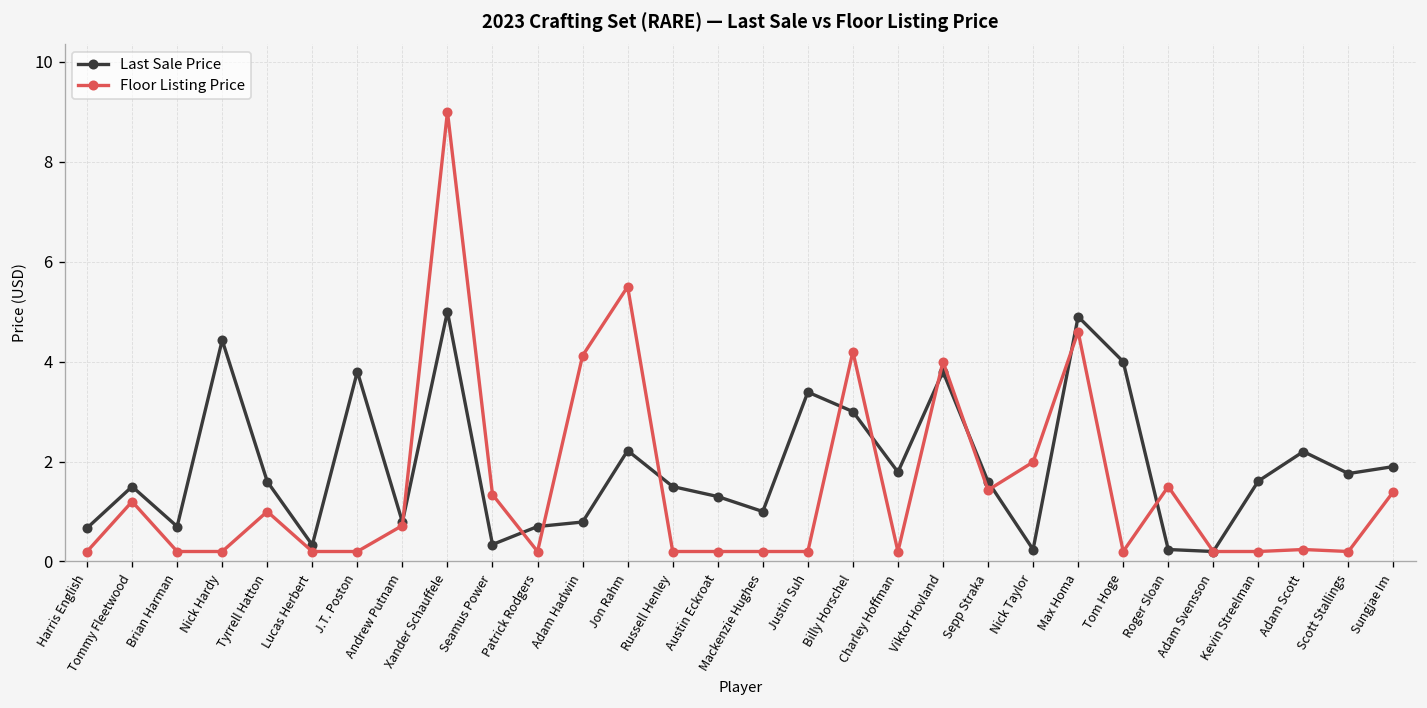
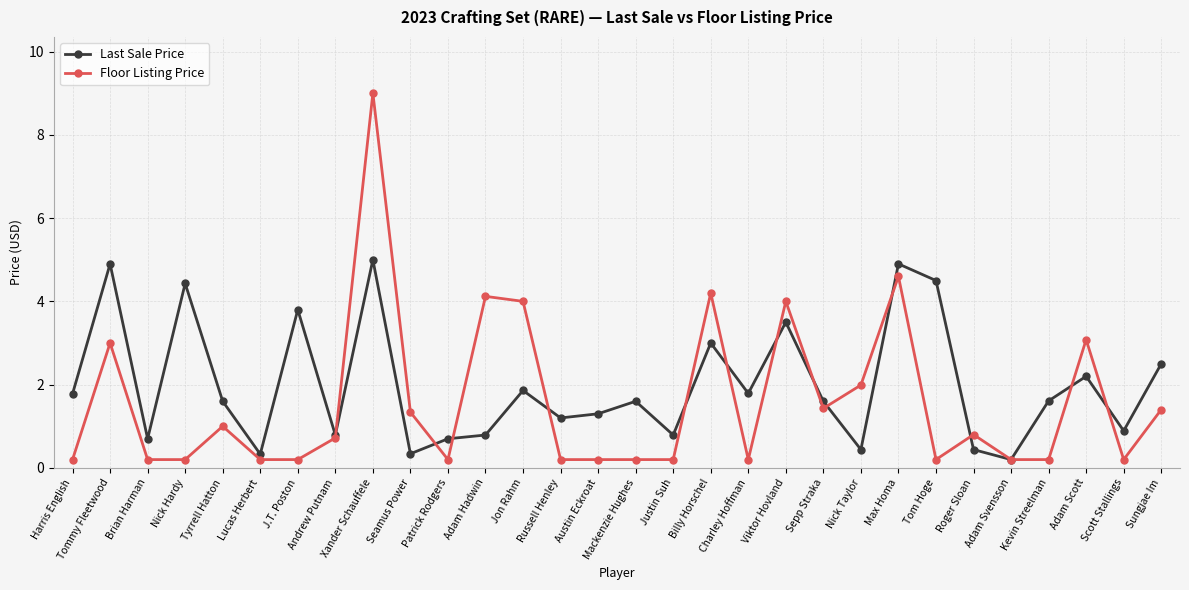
  {
    "Last Sale Price": {
-     "Harris English": 0.7,
-     "Tommy Fleetwood": 1.5,
+     "Harris English": 1.8,
+     "Tommy Fleetwood": 4.9,
      "Brian Harman": 0.7,
      "Nick Hardy": 4.4,
      "Tyrrell Hatton": 1.6,
      "Lucas Herbert": 0.3,
      "J.T. Poston": 3.8,
      "Andrew Putnam": 0.8,
      "Xander Schauffele": 5.0,
      "Seamus Power": 0.3,
      "Patrick Rodgers": 0.7,
      "Adam Hadwin": 0.8,
-     "Jon Rahm": 2.2,
-     "Russell Henley": 1.5,
+     "Jon Rahm": 1.9,
+     "Russell Henley": 1.2,
      "Austin Eckroat": 1.3,
-     "Mackenzie Hughes": 1.0,
-     "Justin Suh": 3.4,
+     "Mackenzie Hughes": 1.6,
+     "Justin Suh": 0.8,
      "Billy Horschel": 3.0,
      "Charley Hoffman": 1.8,
-     "Viktor Hovland": 3.8,
+     "Viktor Hovland": 3.5,
      "Sepp Straka": 1.6,
-     "Nick Taylor": 0.2,
+     "Nick Taylor": 0.4,
      "Max Homa": 4.9,
-     "Tom Hoge": 4.0,
-     "Roger Sloan": 0.2,
+     "Tom Hoge": 4.5,
+     "Roger Sloan": 0.4,
      "Kevin Streelman": 1.6,
      "Adam Scott": 2.2,
-     "Scott Stallings": 1.8,
-     "Sungjae Im": 1.9
+     "Scott Stallings": 0.9,
+     "Sungjae Im": 2.5
    },
    "Floor Listing Price": {
      "Harris English": 0.2,
-     "Tommy Fleetwood": 1.2,
+     "Tommy Fleetwood": 3.0,
      "Brian Harman": 0.2,
      "Nick Hardy": 0.2,
      "Tyrrell Hatton": 1.0,
      "Lucas Herbert": 0.2,
      "J.T. Poston": 0.2,
      "Andrew Putnam": 0.7,
      "Xander Schauffele": 9.0,
      "Seamus Power": 1.3,
      "Patrick Rodgers": 0.2,
      "Adam Hadwin": 4.1,
-     "Jon Rahm": 5.5,
+     "Jon Rahm": 4.0,
      "Russell Henley": 0.2,
      "Austin Eckroat": 0.2,
      "Mackenzie Hughes": 0.2,
      "Justin Suh": 0.2,
      "Billy Horschel": 4.2,
      "Charley Hoffman": 0.2,
      "Viktor Hovland": 4.0,
      "Sepp Straka": 1.4,
      "Nick Taylor": 2.0,
      "Max Homa": 4.6,
      "Tom Hoge": 0.2,
-     "Roger Sloan": 1.5,
+     "Roger Sloan": 0.8,
      "Kevin Streelman": 0.2,
-     "Adam Scott": 0.2,
+     "Adam Scott": 3.1,
      "Scott Stallings": 0.2,
      "Sungjae Im": 1.4
    }
  }
